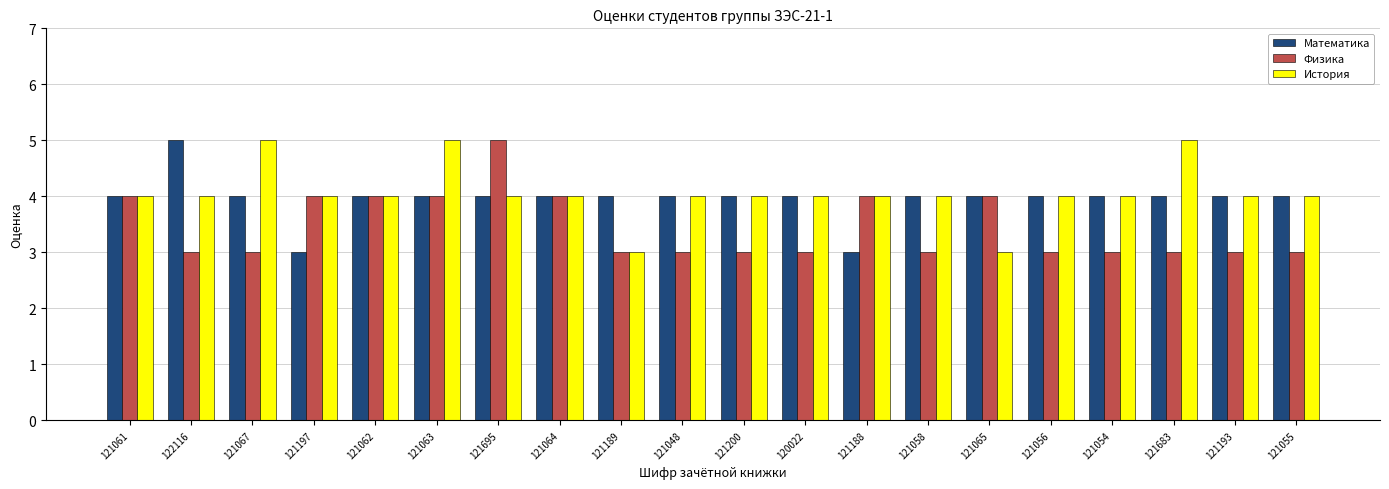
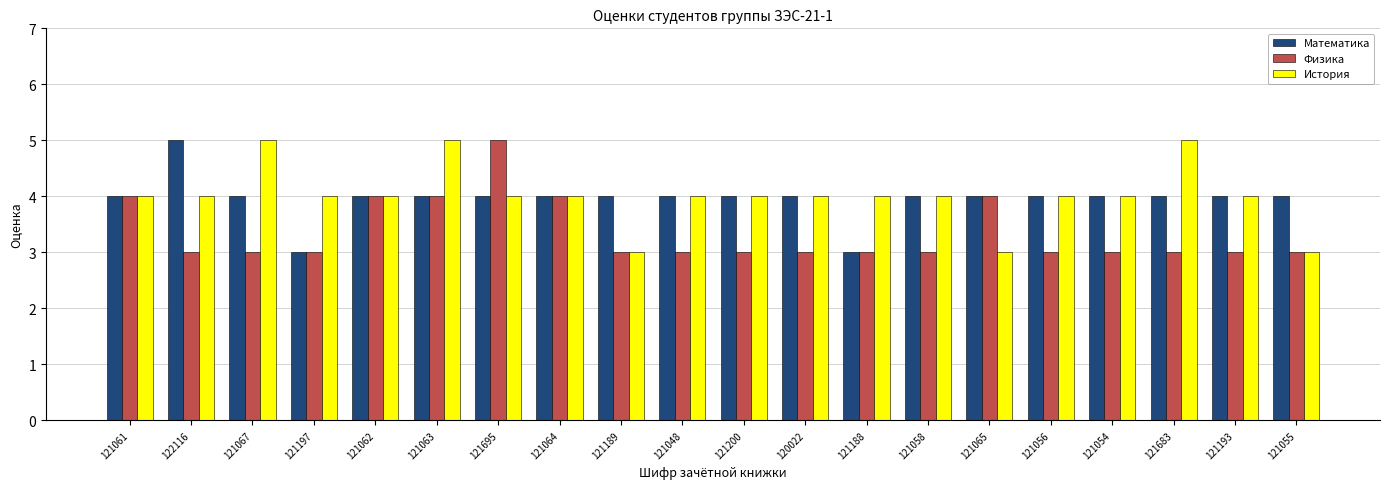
  {
    "Математика": {
      "121061": 4,
      "122116": 5,
      "121067": 4,
      "121197": 3,
      "121062": 4,
      "121063": 4,
      "121695": 4,
      "121064": 4,
      "121189": 4,
      "121048": 4,
      "121200": 4,
      "120022": 4,
      "121188": 3,
      "121058": 4,
      "121065": 4,
      "121056": 4,
      "121054": 4,
      "121683": 4,
      "121193": 4,
      "121055": 4
    },
    "Физика": {
      "121061": 4,
      "122116": 3,
      "121067": 3,
-     "121197": 4,
+     "121197": 3,
      "121062": 4,
      "121063": 4,
      "121695": 5,
      "121064": 4,
      "121189": 3,
      "121048": 3,
      "121200": 3,
      "120022": 3,
-     "121188": 4,
+     "121188": 3,
      "121058": 3,
      "121065": 4,
      "121056": 3,
      "121054": 3,
      "121683": 3,
      "121193": 3,
      "121055": 3
    },
    "История": {
      "121061": 4,
      "122116": 4,
      "121067": 5,
      "121197": 4,
      "121062": 4,
      "121063": 5,
      "121695": 4,
      "121064": 4,
      "121189": 3,
      "121048": 4,
      "121200": 4,
      "120022": 4,
      "121188": 4,
      "121058": 4,
      "121065": 3,
      "121056": 4,
      "121054": 4,
      "121683": 5,
      "121193": 4,
-     "121055": 4
+     "121055": 3
    }
  }
